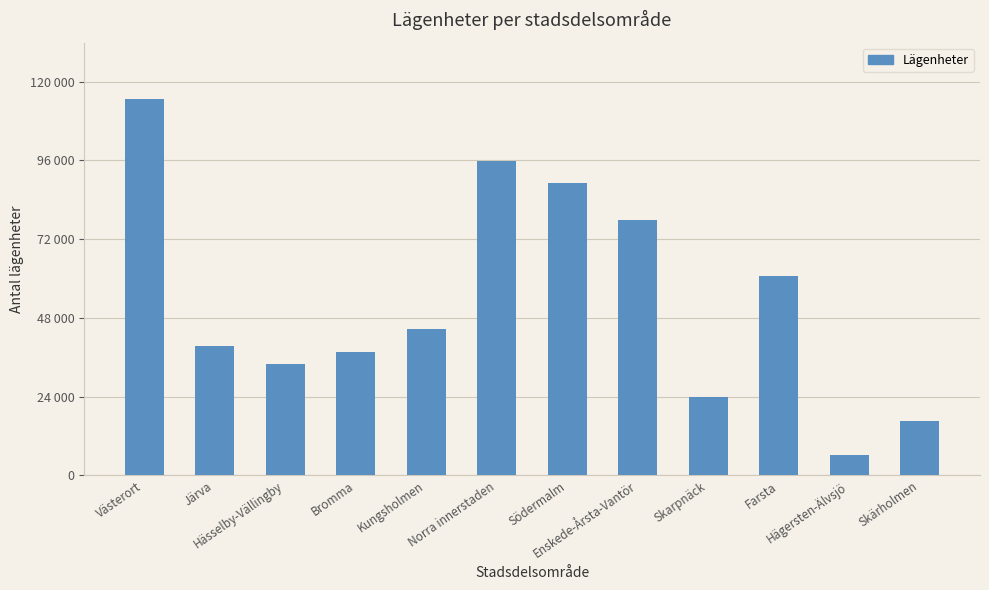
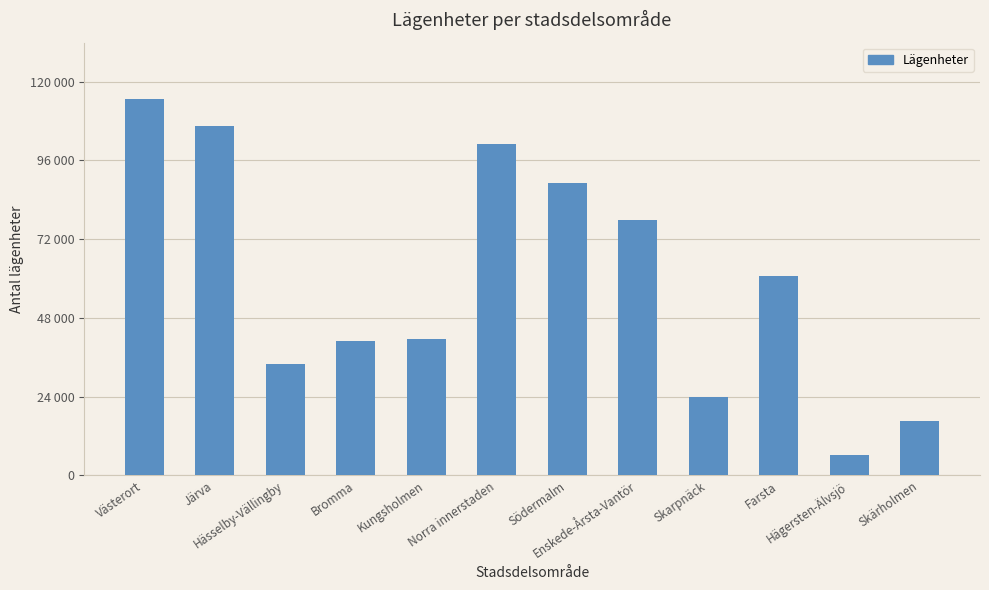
  {
    "Västerort": 115000,
-   "Järva": 40000,
+   "Järva": 106000,
    "Hässelby-Vällingby": 34000,
-   "Bromma": 38000,
-   "Kungsholmen": 45000,
-   "Norra innerstaden": 96000,
+   "Bromma": 41000,
+   "Kungsholmen": 41000,
+   "Norra innerstaden": 101000,
    "Södermalm": 89000,
    "Enskede-Årsta-Vantör": 78000,
    "Skarpnäck": 24000,
    "Farsta": 61000,
    "Hägersten-Älvsjö": 6000,
    "Skärholmen": 17000
  }
